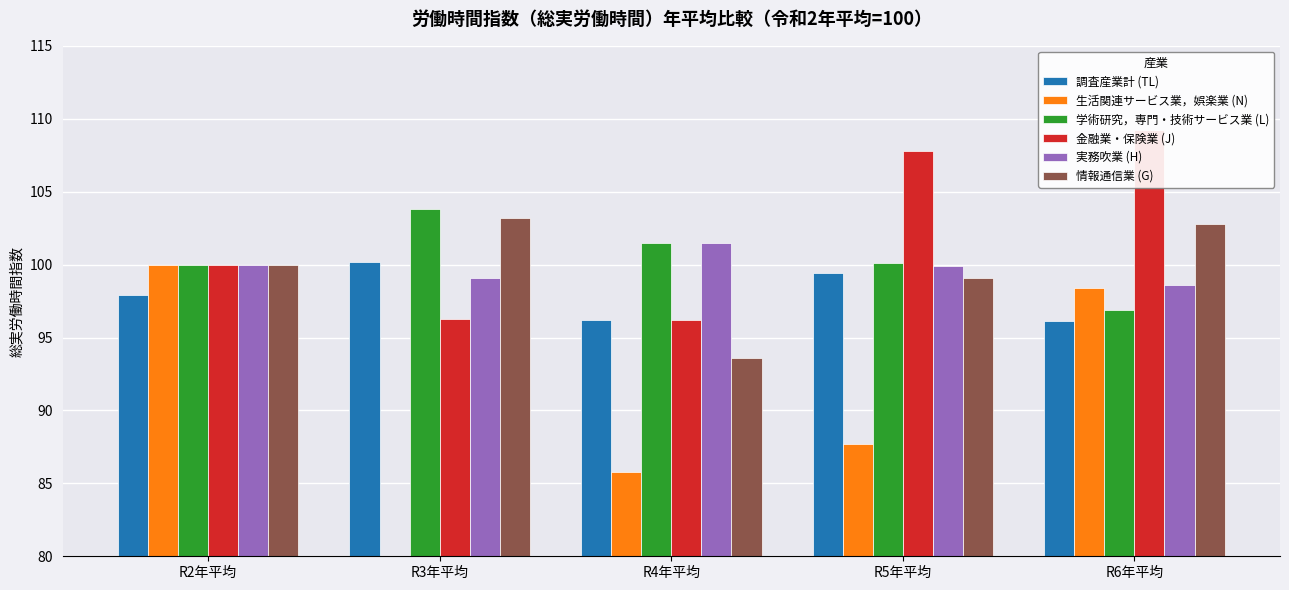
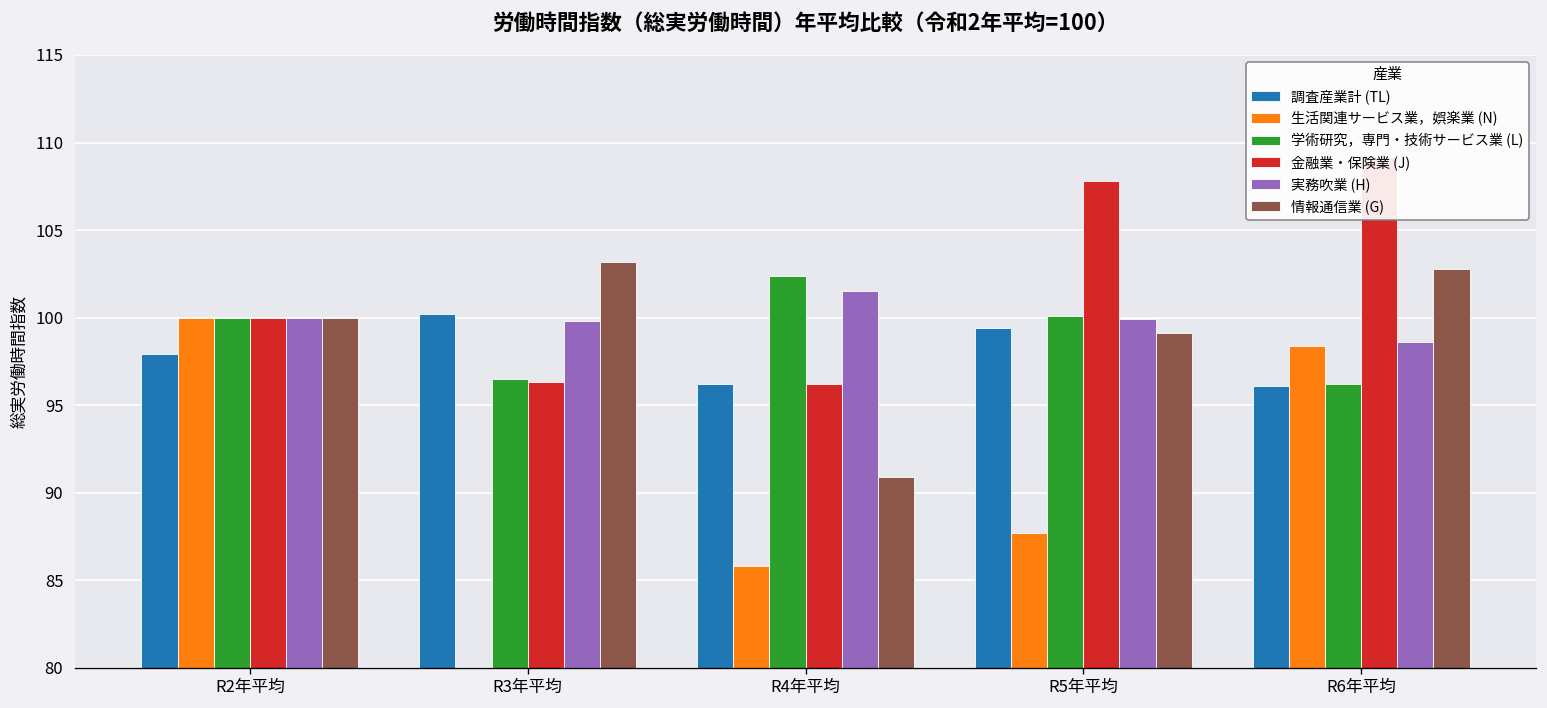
  {
    "調査産業計 (TL)": {
      "R2年平均": 97.9,
      "R3年平均": 100.2,
      "R4年平均": 96.2,
      "R5年平均": 99.4,
      "R6年平均": 96.1
    },
    "生活関連サービス業，娯楽業 (N)": {
      "R2年平均": 100.0,
      "R4年平均": 85.8,
      "R5年平均": 87.7,
      "R6年平均": 98.4
    },
    "学術研究，専門・技術サービス業 (L)": {
      "R2年平均": 100.0,
-     "R3年平均": 103.8,
-     "R4年平均": 101.5,
+     "R3年平均": 96.5,
+     "R4年平均": 102.4,
      "R5年平均": 100.1,
-     "R6年平均": 96.9
+     "R6年平均": 96.2
    },
    "金融業・保険業 (J)": {
      "R2年平均": 100.0,
      "R3年平均": 96.3,
      "R4年平均": 96.2,
      "R5年平均": 107.8
    },
    "実務吹業 (H)": {
      "R2年平均": 100.0,
-     "R3年平均": 99.1,
+     "R3年平均": 99.8,
      "R4年平均": 101.5,
      "R5年平均": 99.9,
      "R6年平均": 98.6
    },
    "情報通信業 (G)": {
      "R2年平均": 100.0,
      "R3年平均": 103.2,
-     "R4年平均": 93.6,
+     "R4年平均": 90.9,
      "R5年平均": 99.1,
      "R6年平均": 102.8
    }
  }
